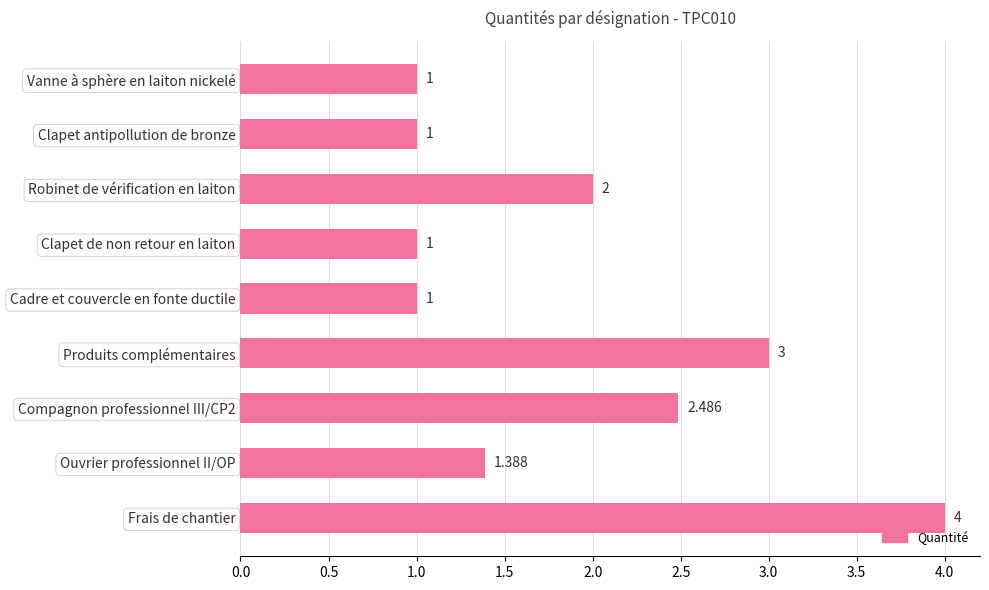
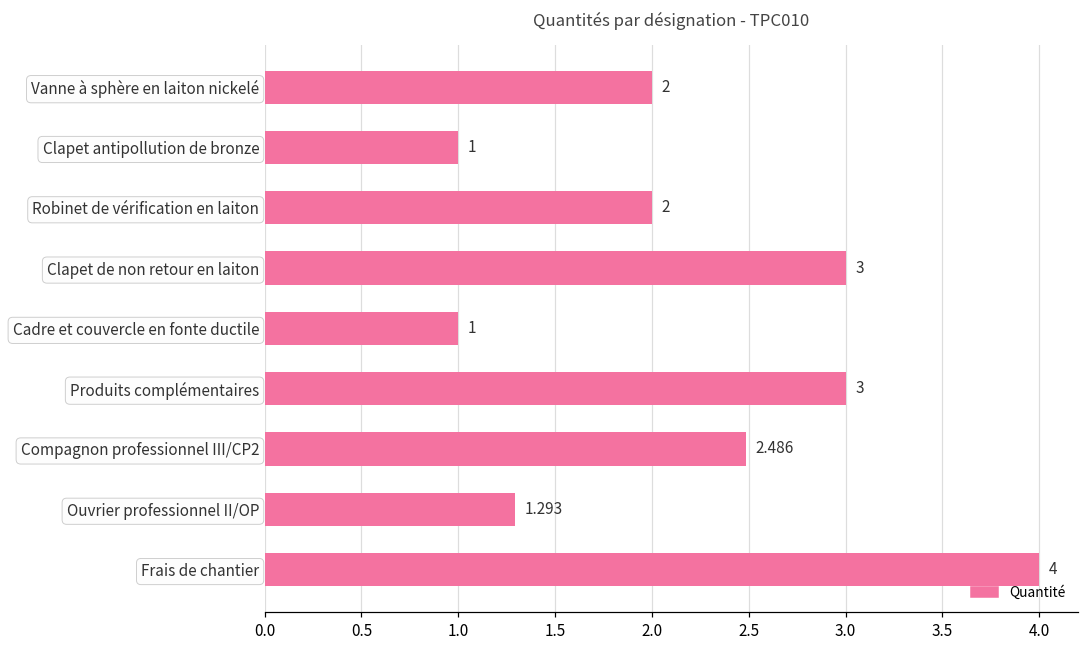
  {
-   "Vanne à sphère en laiton nickelé": 1,
+   "Vanne à sphère en laiton nickelé": 2,
    "Clapet antipollution de bronze": 1,
    "Robinet de vérification en laiton": 2,
-   "Clapet de non retour en laiton": 1,
+   "Clapet de non retour en laiton": 3,
    "Cadre et couvercle en fonte ductile": 1,
    "Produits complémentaires": 3,
    "Compagnon professionnel III/CP2": 2.486,
-   "Ouvrier professionnel II/OP": 1.388,
+   "Ouvrier professionnel II/OP": 1.293,
    "Frais de chantier": 4
  }
